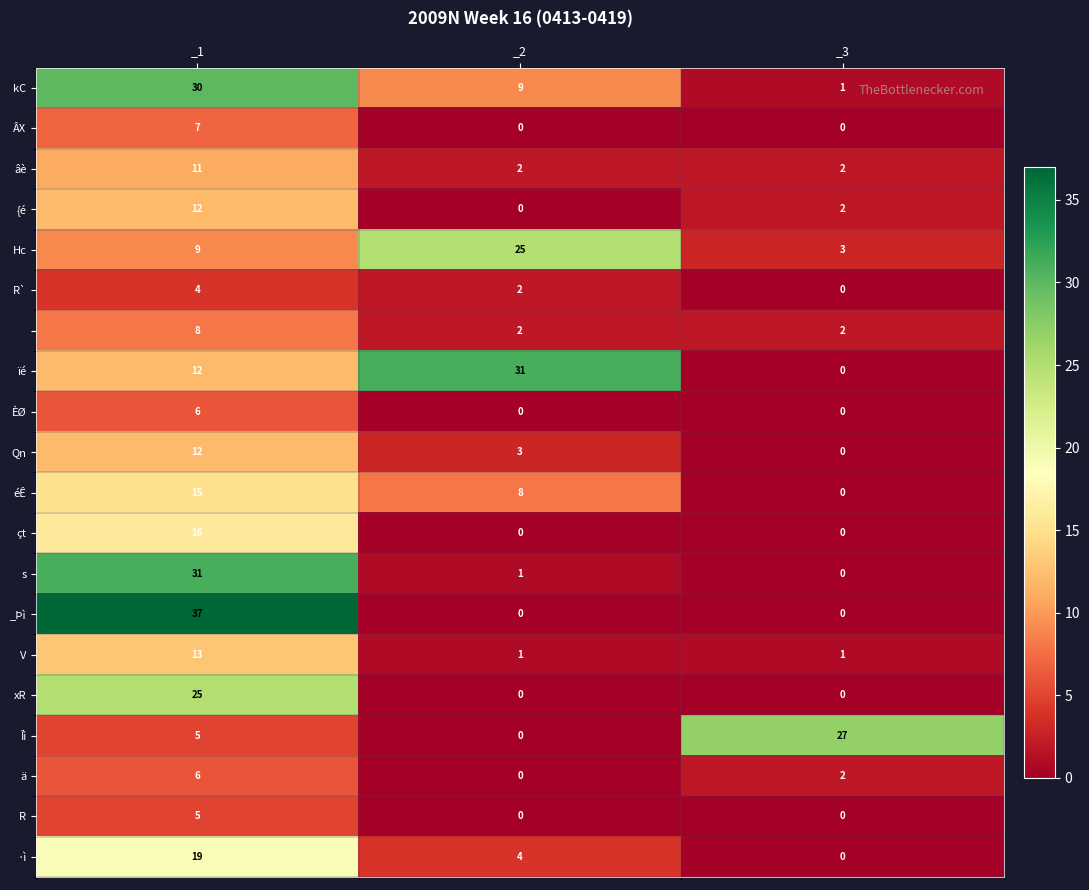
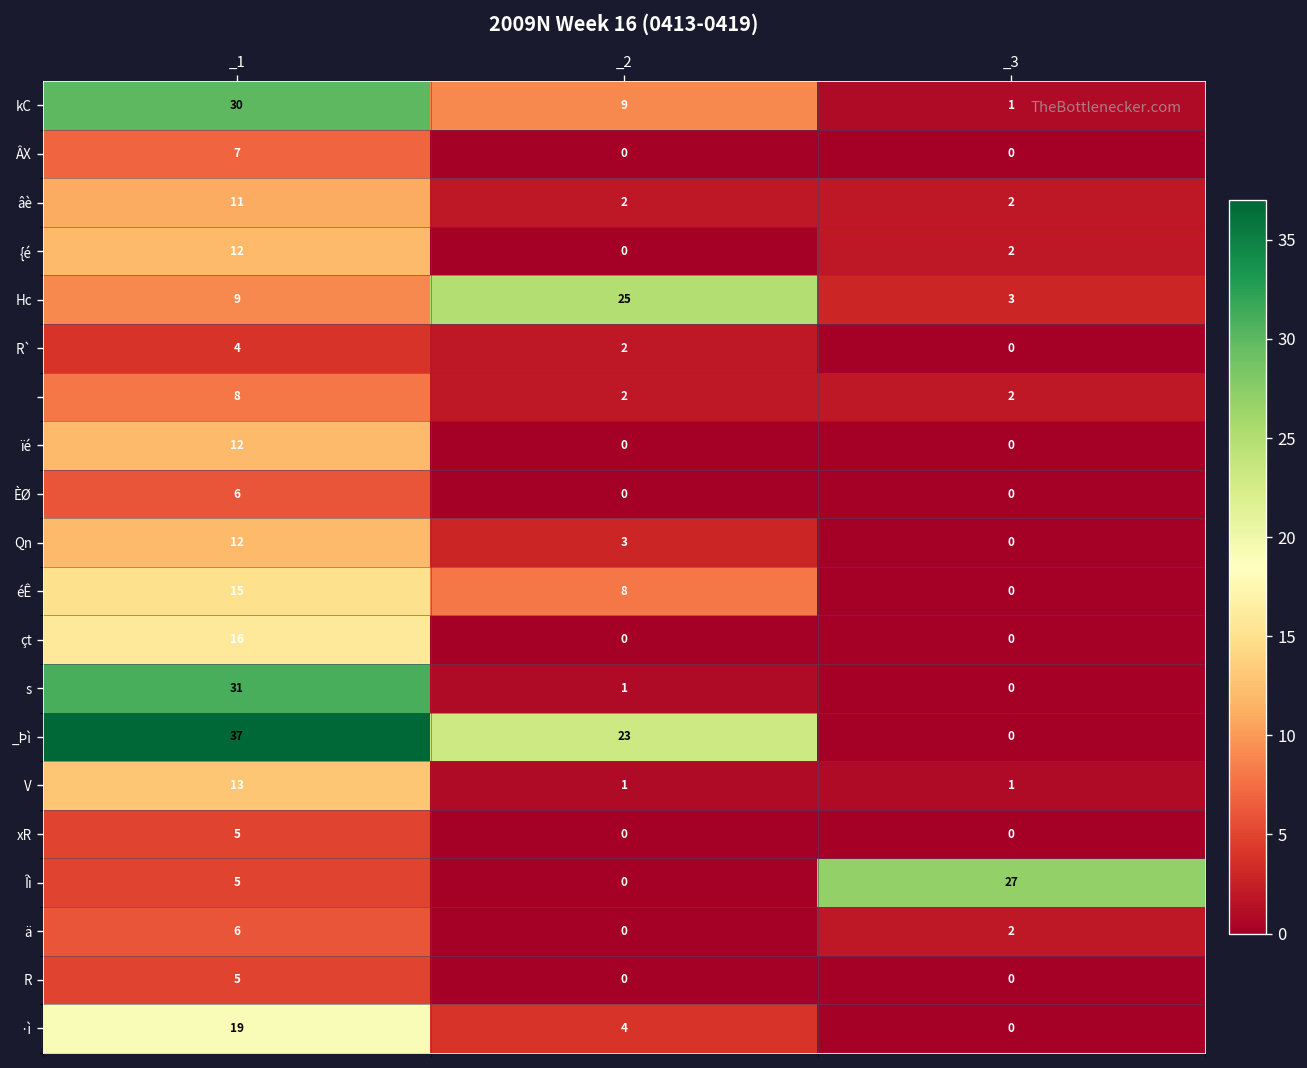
  {
    "kC": {
      "_1": 30,
      "_2": 9
    },
    "ÂX": {
      "_1": 7,
      "_2": 0,
      "_3": 0
    },
    "âè": {
      "_1": 11,
      "_2": 2,
      "_3": 2
    },
    "{é": {
      "_1": 12,
      "_2": 0,
      "_3": 2
    },
    "Hc": {
      "_1": 9,
      "_2": 25,
      "_3": 3
    },
    "R`": {
      "_1": 4,
      "_2": 2,
      "_3": 0
    },
    "ïé": {
      "_1": 12,
-     "_2": 31,
+     "_2": 0,
      "_3": 0
    },
    "ÈØ": {
      "_1": 6,
      "_2": 0,
      "_3": 0
    },
    "Qn": {
      "_1": 12,
      "_2": 3,
      "_3": 0
    },
    "éÊ": {
      "_1": 15,
      "_2": 8,
      "_3": 0
    },
    "çt": {
      "_1": 16,
      "_2": 0,
      "_3": 0
    },
    "s": {
      "_1": 31,
      "_2": 1,
      "_3": 0
    },
    "_Þì": {
      "_1": 37,
-     "_2": 0,
+     "_2": 23,
      "_3": 0
    },
    "V": {
      "_1": 13,
      "_2": 1,
      "_3": 1
    },
    "xR": {
-     "_1": 25,
+     "_1": 5,
      "_2": 0,
      "_3": 0
    },
    "Îì": {
      "_1": 5,
      "_2": 0,
      "_3": 27
    },
    "ä": {
      "_1": 6,
      "_2": 0,
      "_3": 2
    },
    "R": {
      "_1": 5,
      "_2": 0,
      "_3": 0
    },
    "·ì": {
      "_1": 19,
      "_2": 4,
      "_3": 0
    }
  }
